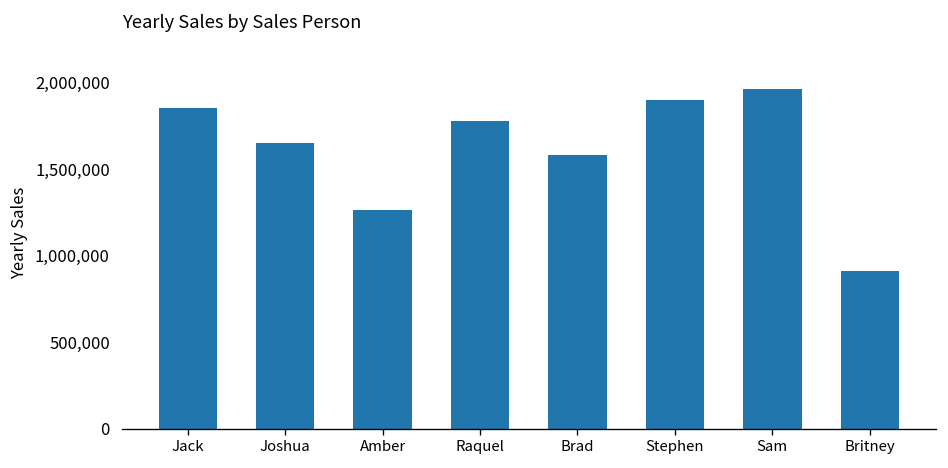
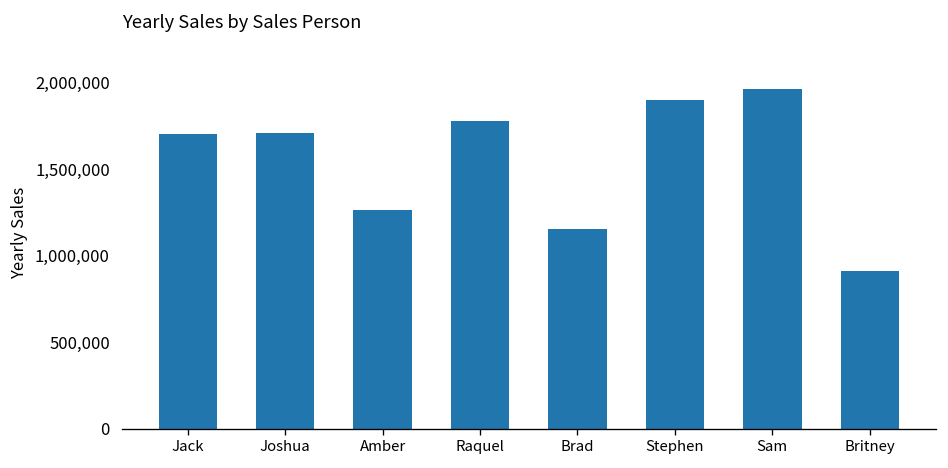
  {
-   "Jack": "1,850,000",
-   "Joshua": "1,650,000",
+   "Jack": "1,700,000",
+   "Joshua": "1,710,000",
    "Amber": "1,260,000",
    "Raquel": "1,780,000",
-   "Brad": "1,580,000",
+   "Brad": "1,150,000",
    "Stephen": "1,900,000",
    "Sam": "1,970,000",
    "Britney": "910,000"
  }
